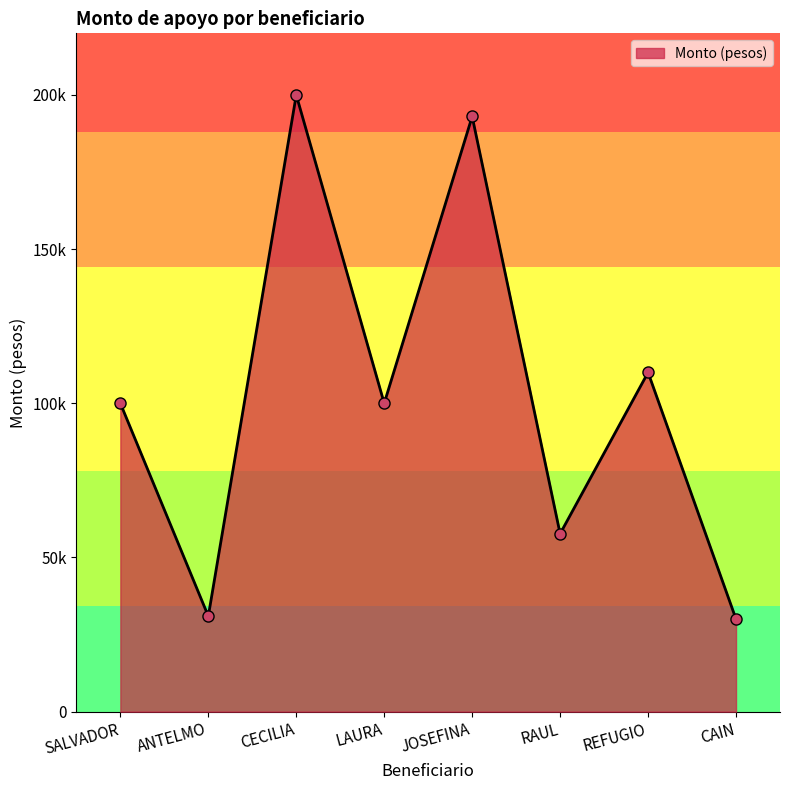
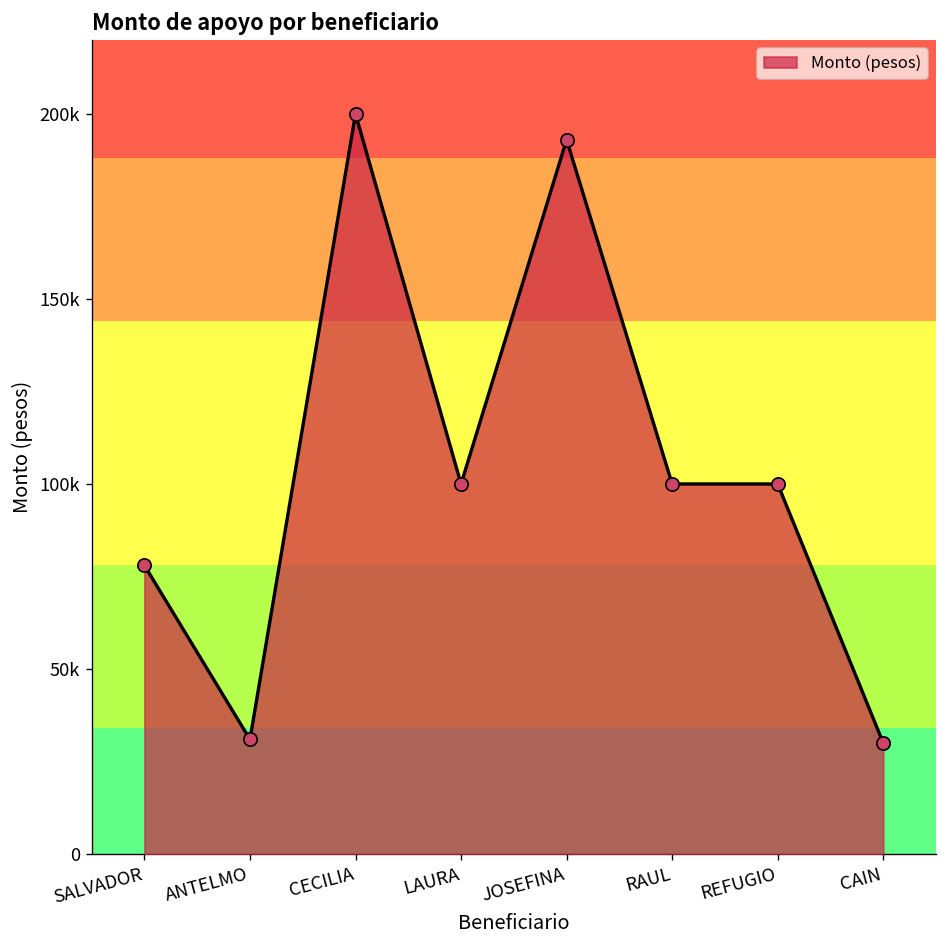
  {
-   "SALVADOR": 100000,
+   "SALVADOR": 78000,
    "ANTELMO": 31000,
    "CECILIA": 200000,
    "LAURA": 100000,
    "JOSEFINA": 193000,
-   "RAUL": 58000,
-   "REFUGIO": 110000,
+   "RAUL": 100000,
+   "REFUGIO": 100000,
    "CAIN": 30000
  }
